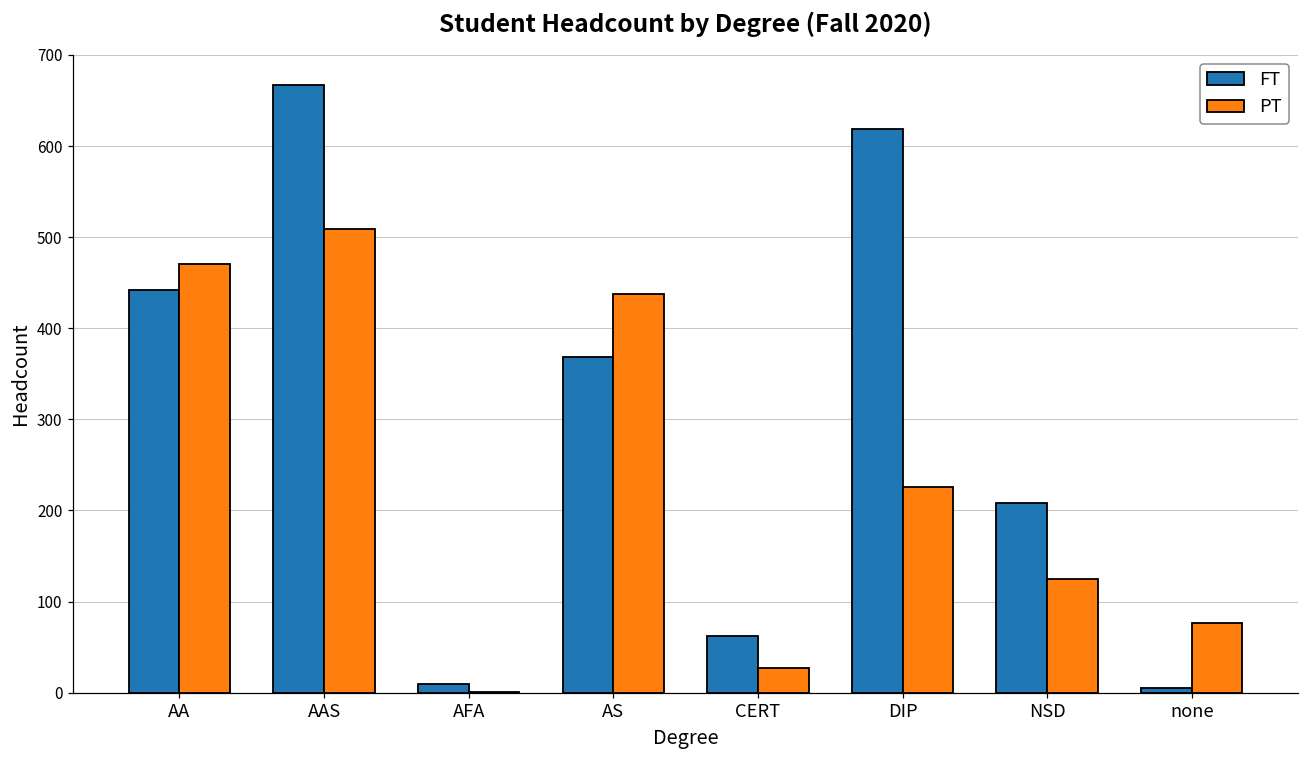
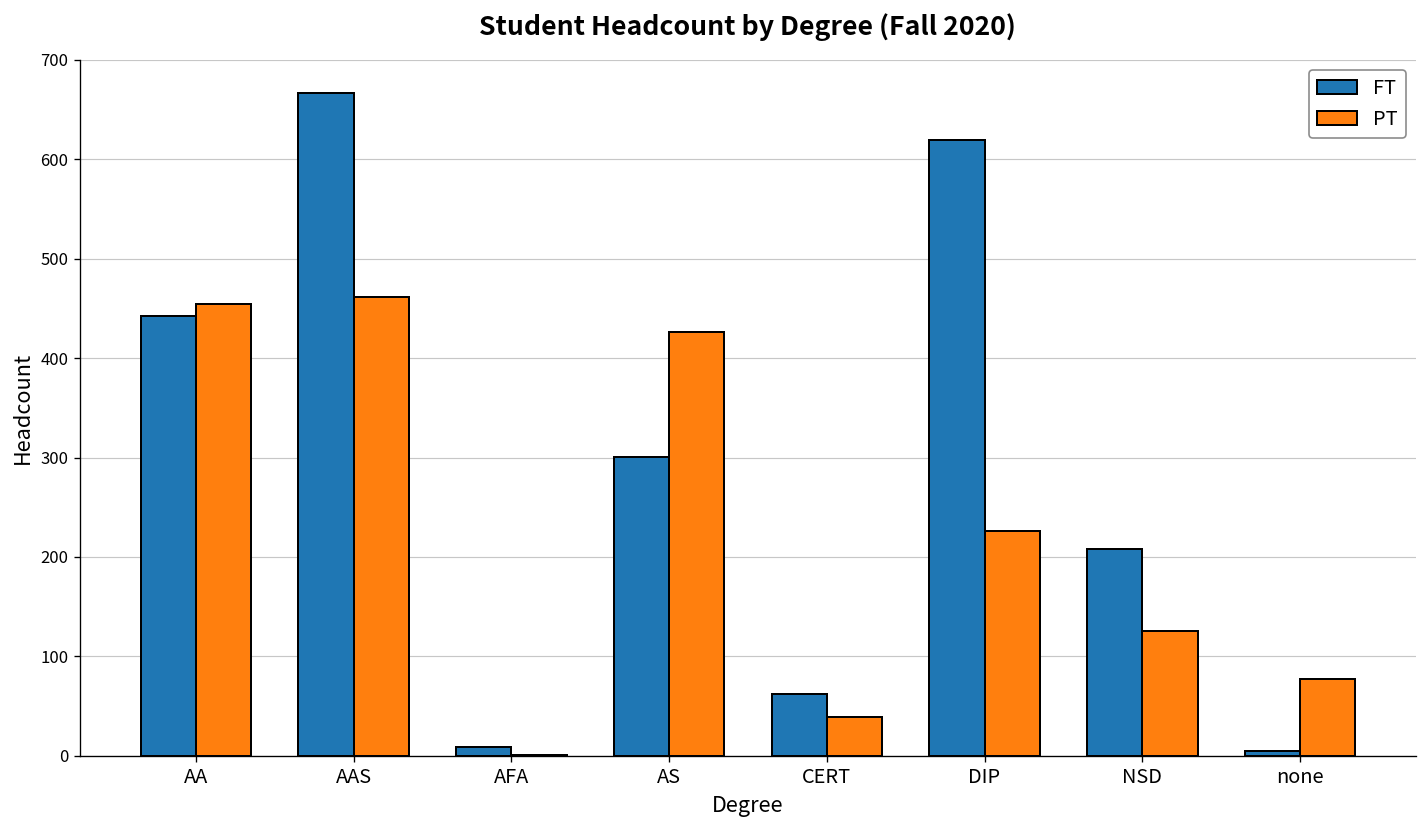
  {
    "FT": {
      "AA": 440,
      "AAS": 670,
      "AFA": 10,
-     "AS": 370,
+     "AS": 300,
      "CERT": 60,
      "DIP": 620,
      "NSD": 210,
      "none": 10
    },
    "PT": {
-     "AA": 470,
-     "AAS": 510,
-     "AS": 440,
-     "CERT": 30,
+     "AA": 450,
+     "AAS": 460,
+     "AS": 430,
+     "CERT": 40,
      "DIP": 230,
      "NSD": 130,
      "none": 80
    }
  }
